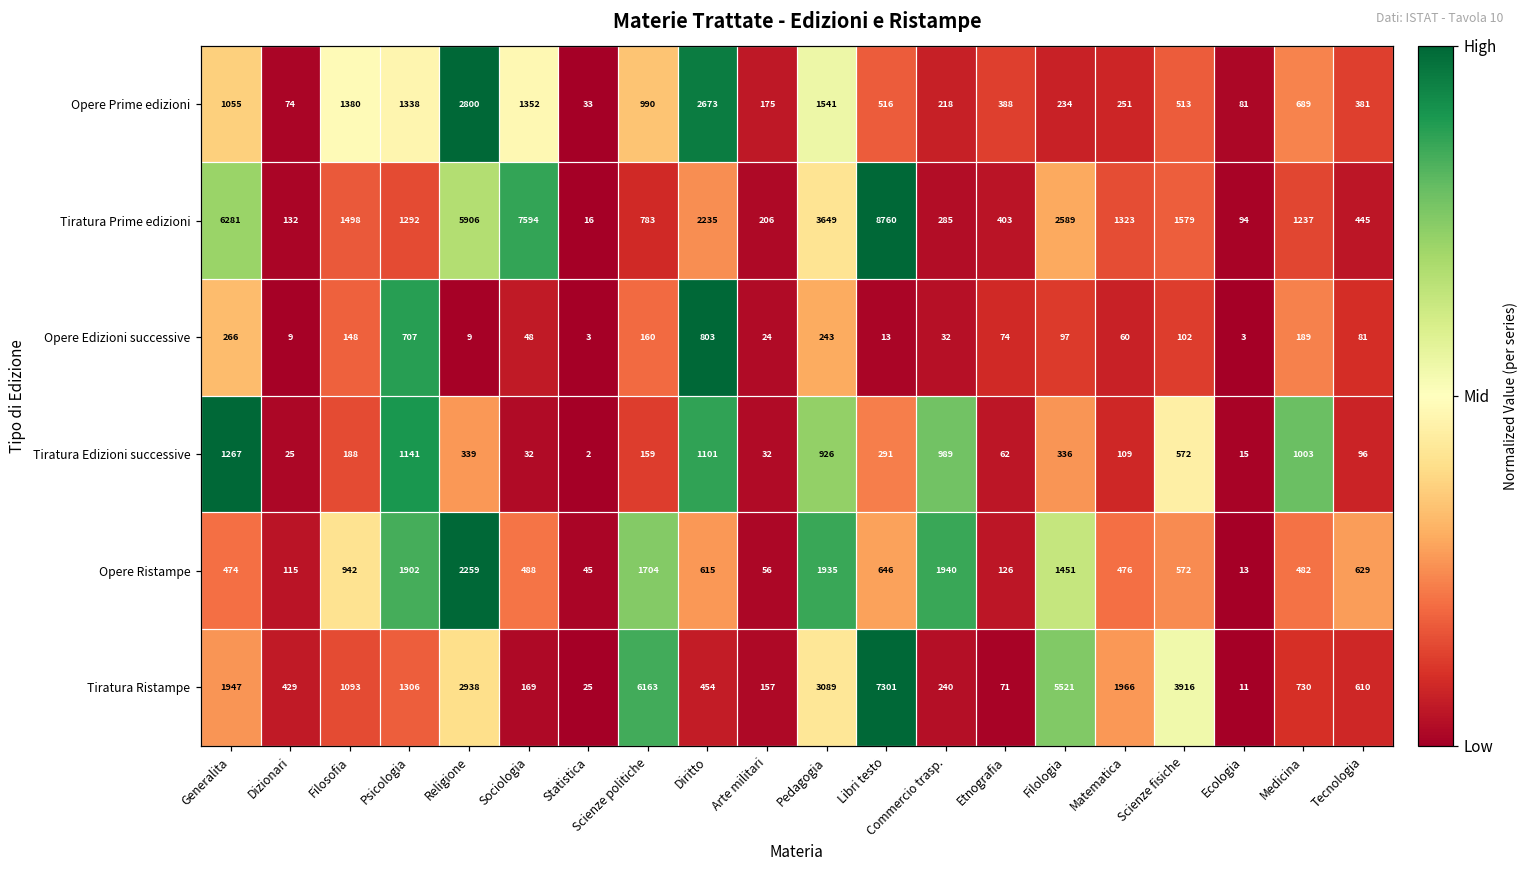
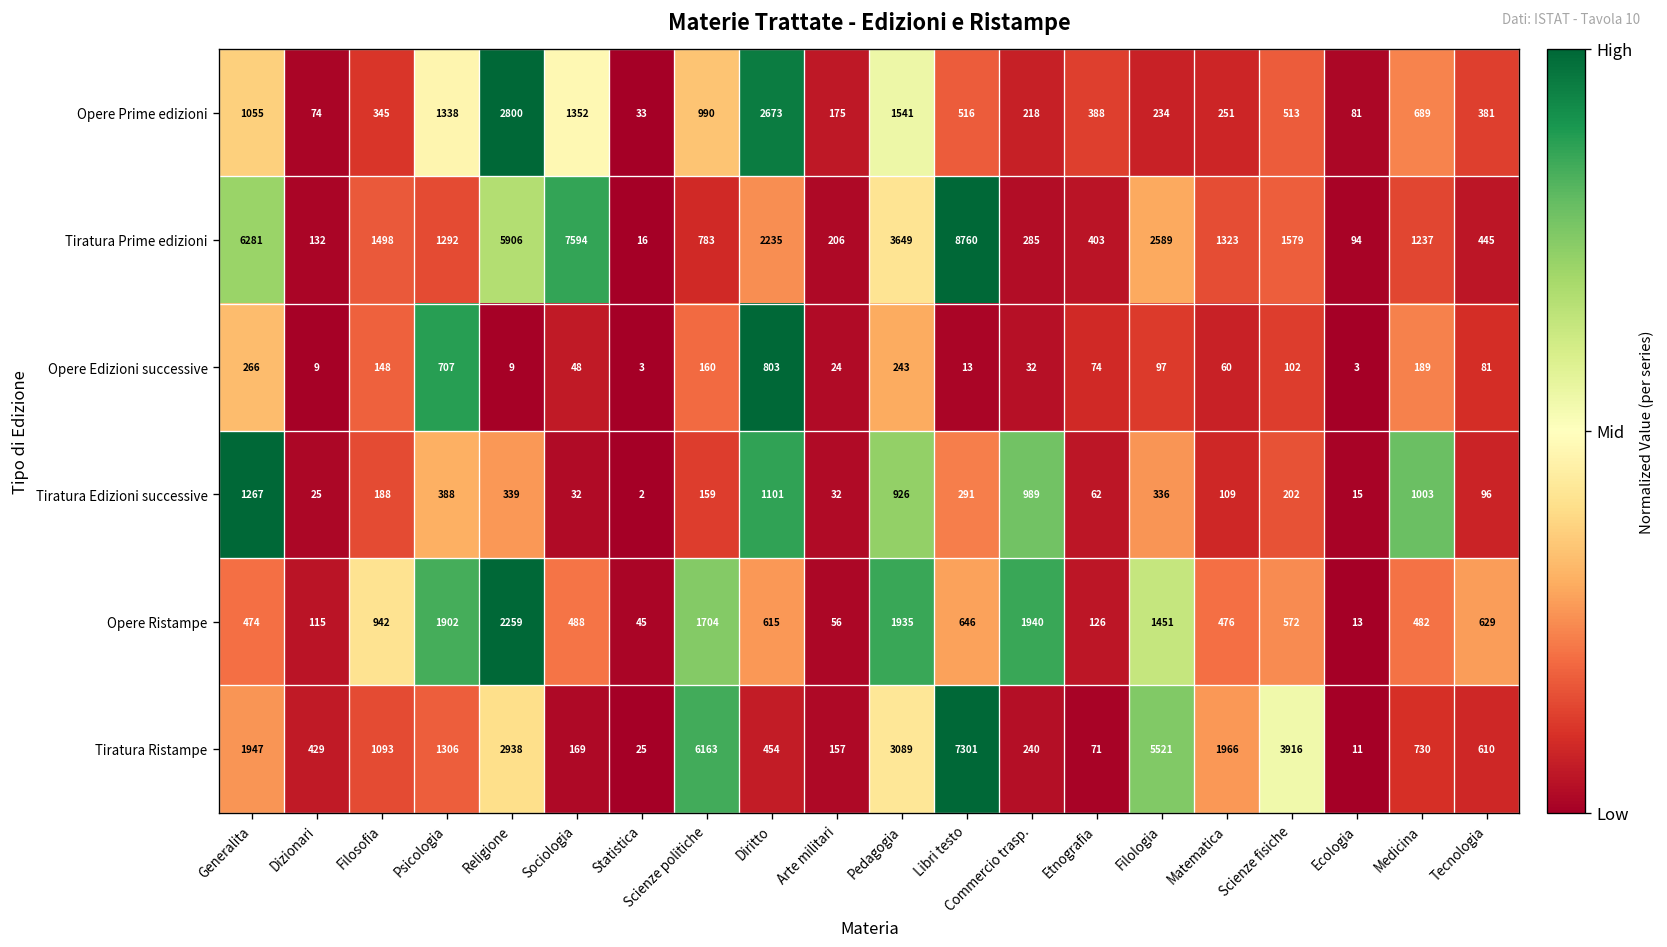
  {
    "Opere Prime edizioni": {
      "Generalita": 1055,
      "Dizionari": 74,
-     "Filosofia": 1380,
+     "Filosofia": 345,
      "Psicologia": 1338,
      "Religione": 2800,
      "Sociologia": 1352,
      "Statistica": 33,
      "Scienze politiche": 990,
      "Diritto": 2673,
      "Arte militari": 175,
      "Pedagogia": 1541,
      "Libri testo": 516,
      "Commercio trasp.": 218,
      "Etnografia": 388,
      "Filologia": 234,
      "Matematica": 251,
      "Scienze fisiche": 513,
      "Ecologia": 81,
      "Medicina": 689,
      "Tecnologia": 381
    },
    "Tiratura Prime edizioni": {
      "Generalita": 6281,
      "Dizionari": 132,
      "Filosofia": 1498,
      "Psicologia": 1292,
      "Religione": 5906,
      "Sociologia": 7594,
      "Statistica": 16,
      "Scienze politiche": 783,
      "Diritto": 2235,
      "Arte militari": 206,
      "Pedagogia": 3649,
      "Libri testo": 8760,
      "Commercio trasp.": 285,
      "Etnografia": 403,
      "Filologia": 2589,
      "Matematica": 1323,
      "Scienze fisiche": 1579,
      "Ecologia": 94,
      "Medicina": 1237,
      "Tecnologia": 445
    },
    "Opere Edizioni successive": {
      "Generalita": 266,
      "Dizionari": 9,
      "Filosofia": 148,
      "Psicologia": 707,
      "Religione": 9,
      "Sociologia": 48,
      "Statistica": 3,
      "Scienze politiche": 160,
      "Diritto": 803,
      "Arte militari": 24,
      "Pedagogia": 243,
      "Libri testo": 13,
      "Commercio trasp.": 32,
      "Etnografia": 74,
      "Filologia": 97,
      "Matematica": 60,
      "Scienze fisiche": 102,
      "Ecologia": 3,
      "Medicina": 189,
      "Tecnologia": 81
    },
    "Tiratura Edizioni successive": {
      "Generalita": 1267,
      "Dizionari": 25,
      "Filosofia": 188,
-     "Psicologia": 1141,
+     "Psicologia": 388,
      "Religione": 339,
      "Sociologia": 32,
      "Statistica": 2,
      "Scienze politiche": 159,
      "Diritto": 1101,
      "Arte militari": 32,
      "Pedagogia": 926,
      "Libri testo": 291,
      "Commercio trasp.": 989,
      "Etnografia": 62,
      "Filologia": 336,
      "Matematica": 109,
-     "Scienze fisiche": 572,
+     "Scienze fisiche": 202,
      "Ecologia": 15,
      "Medicina": 1003,
      "Tecnologia": 96
    },
    "Opere Ristampe": {
      "Generalita": 474,
      "Dizionari": 115,
      "Filosofia": 942,
      "Psicologia": 1902,
      "Religione": 2259,
      "Sociologia": 488,
      "Statistica": 45,
      "Scienze politiche": 1704,
      "Diritto": 615,
      "Arte militari": 56,
      "Pedagogia": 1935,
      "Libri testo": 646,
      "Commercio trasp.": 1940,
      "Etnografia": 126,
      "Filologia": 1451,
      "Matematica": 476,
      "Scienze fisiche": 572,
      "Ecologia": 13,
      "Medicina": 482,
      "Tecnologia": 629
    },
    "Tiratura Ristampe": {
      "Generalita": 1947,
      "Dizionari": 429,
      "Filosofia": 1093,
      "Psicologia": 1306,
      "Religione": 2938,
      "Sociologia": 169,
      "Statistica": 25,
      "Scienze politiche": 6163,
      "Diritto": 454,
      "Arte militari": 157,
      "Pedagogia": 3089,
      "Libri testo": 7301,
      "Commercio trasp.": 240,
      "Etnografia": 71,
      "Filologia": 5521,
      "Matematica": 1966,
      "Scienze fisiche": 3916,
      "Ecologia": 11,
      "Medicina": 730,
      "Tecnologia": 610
    }
  }
